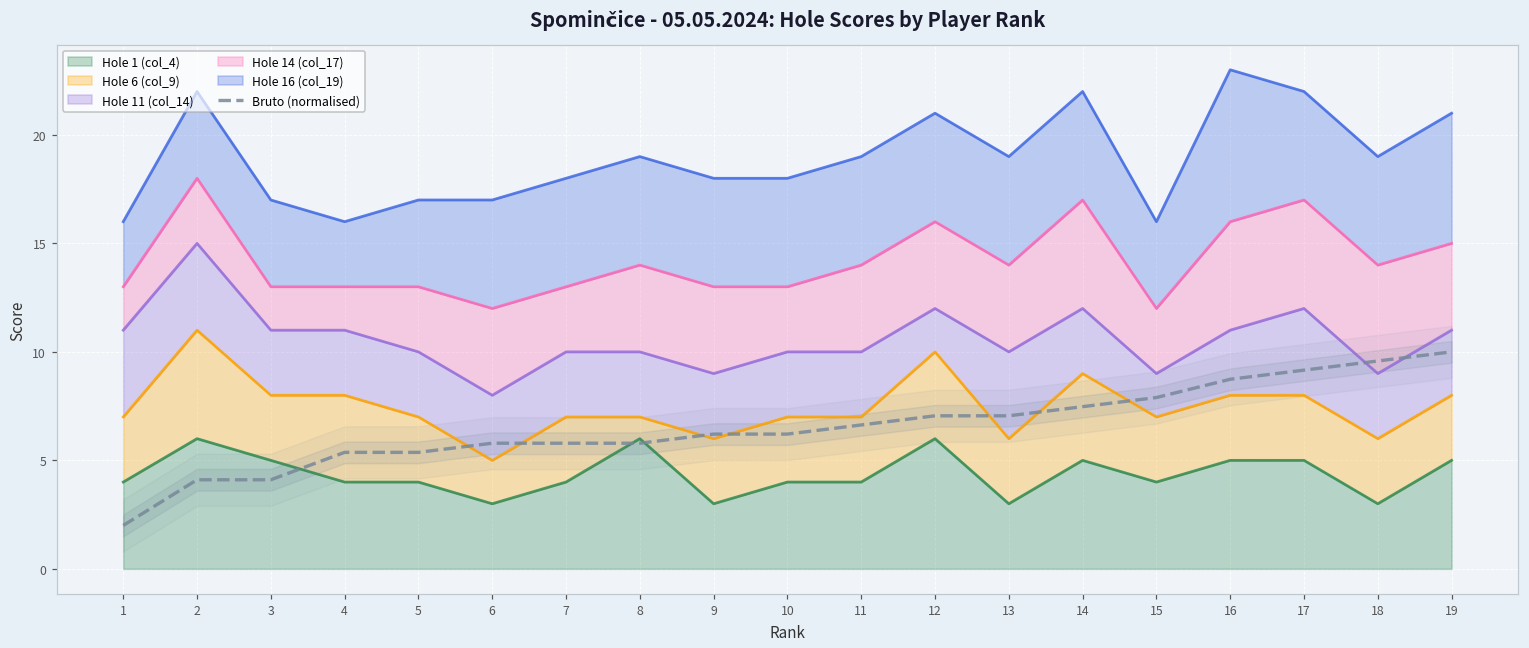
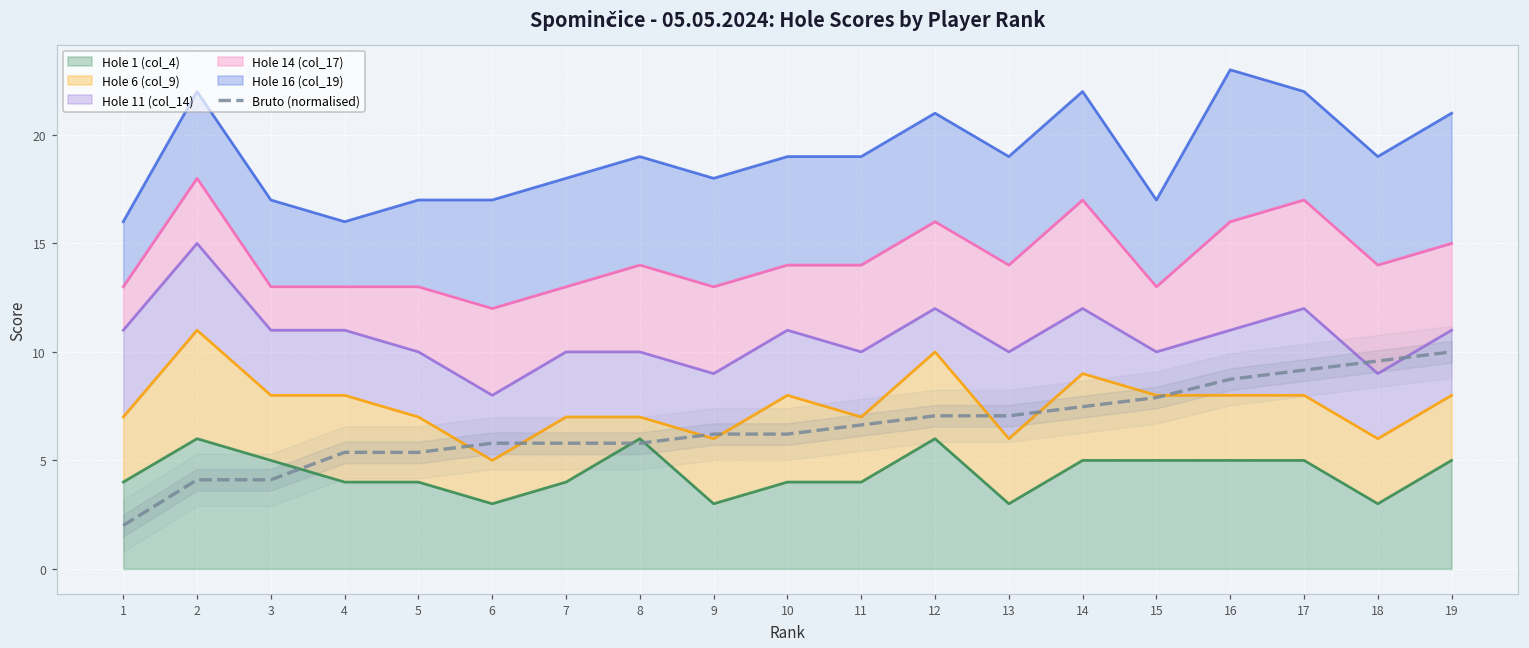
  {
    "Hole 1 (col_4)": {
      "1": 4,
      "2": 6,
      "3": 5,
      "4": 4,
      "5": 4,
      "6": 3,
      "7": 4,
      "8": 6,
      "9": 3,
      "10": 4,
      "11": 4,
      "12": 6,
      "13": 3,
      "14": 5,
-     "15": 4,
+     "15": 5,
      "16": 5,
      "17": 5,
      "18": 3,
      "19": 5
    },
    "Hole 6 (col_9)": {
      "1": 7,
      "2": 11,
      "3": 8,
      "4": 8,
      "5": 7,
      "6": 5,
      "9": 6,
-     "10": 3,
+     "10": 4,
      "11": 7,
      "12": 10,
      "13": 6,
      "14": 9,
      "16": 8,
      "17": 8,
      "18": 6,
      "19": 8
    }
  }
